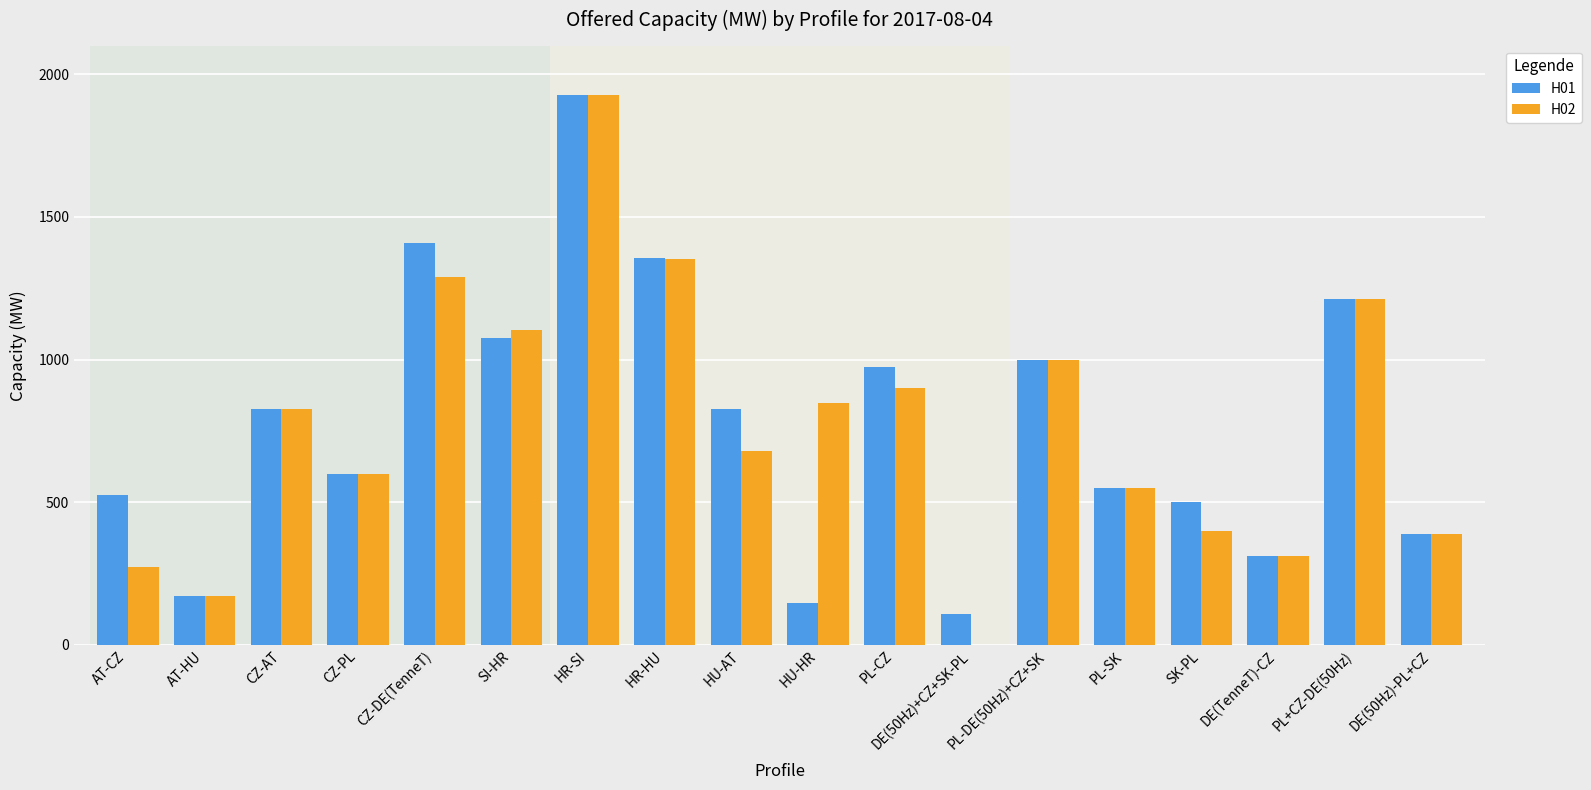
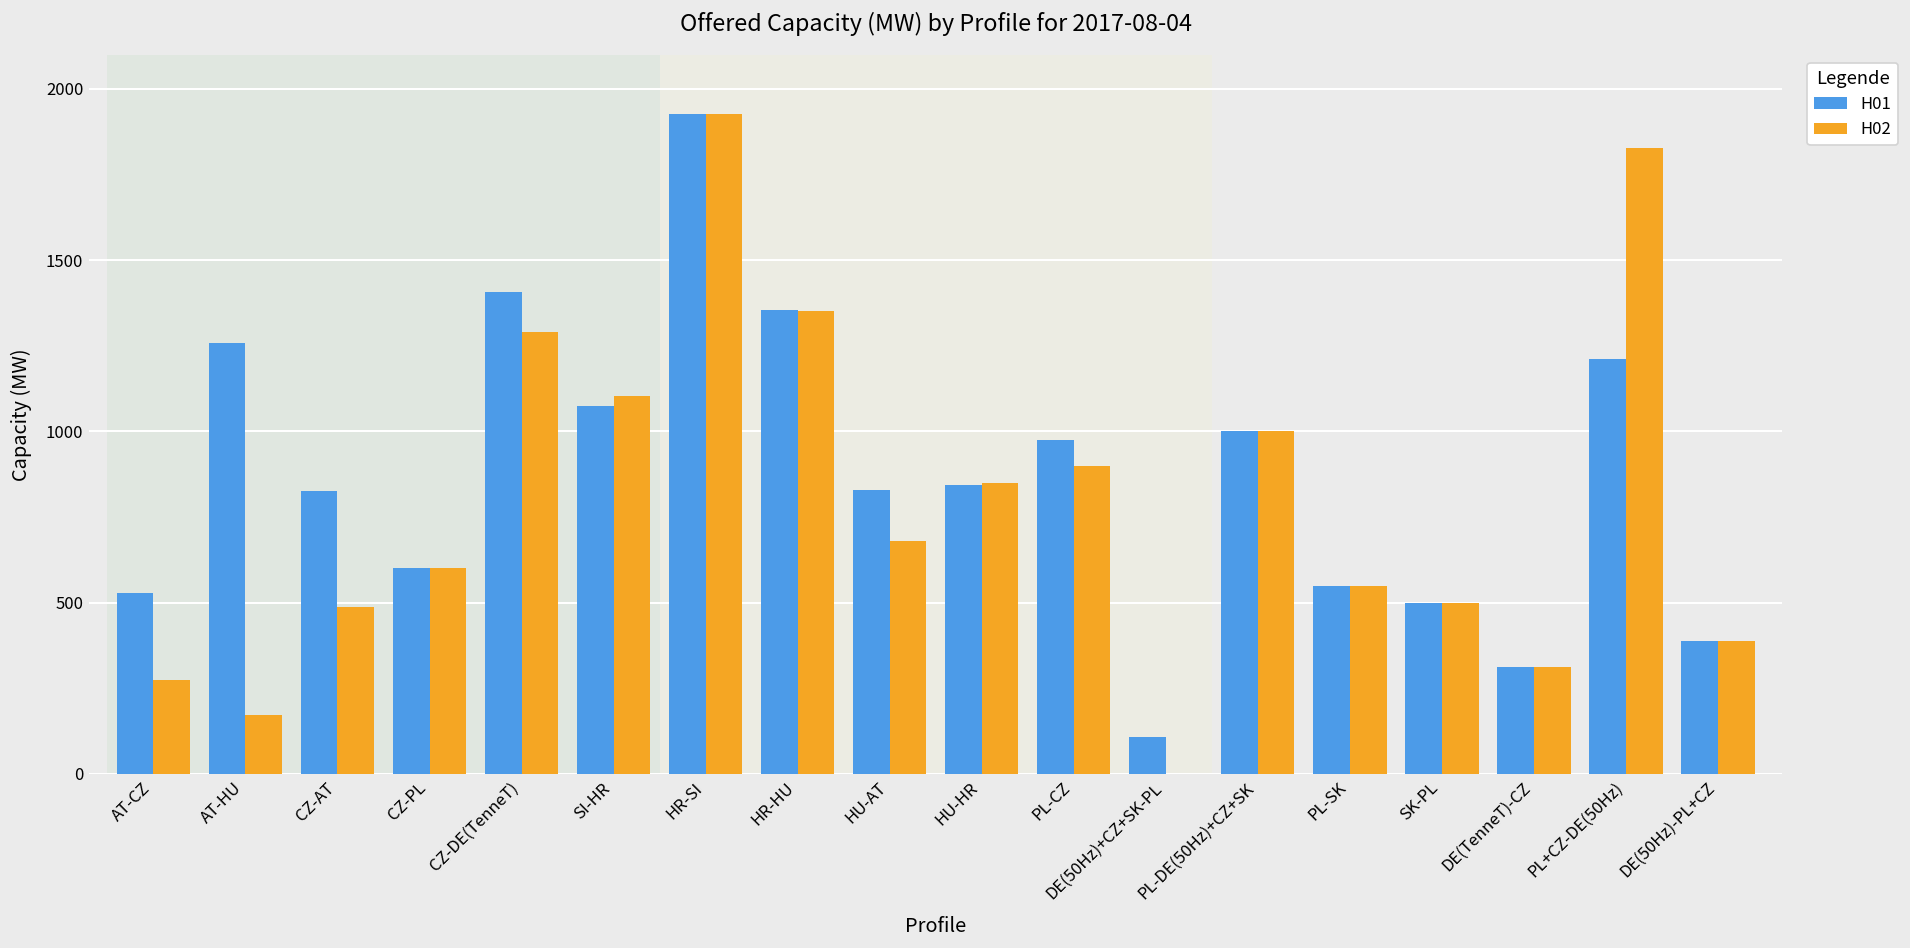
  {
    "H01": {
      "AT-CZ": 530,
-     "AT-HU": 170,
+     "AT-HU": 1260,
      "CZ-AT": 830,
      "CZ-PL": 600,
      "CZ-DE(TenneT)": 1410,
      "SI-HR": 1070,
      "HR-SI": 1930,
      "HR-HU": 1360,
      "HU-AT": 830,
-     "HU-HR": 150,
+     "HU-HR": 850,
      "PL-CZ": 980,
      "DE(50Hz)+CZ+SK-PL": 110,
      "PL-DE(50Hz)+CZ+SK": 1000,
      "PL-SK": 550,
      "SK-PL": 500,
      "DE(TenneT)-CZ": 310,
      "PL+CZ-DE(50Hz)": 1210,
      "DE(50Hz)-PL+CZ": 390
    },
    "H02": {
      "AT-CZ": 270,
      "AT-HU": 170,
-     "CZ-AT": 830,
+     "CZ-AT": 490,
      "CZ-PL": 600,
      "CZ-DE(TenneT)": 1290,
      "SI-HR": 1100,
      "HR-SI": 1930,
      "HR-HU": 1350,
      "HU-AT": 680,
      "HU-HR": 850,
      "PL-CZ": 900,
      "DE(50Hz)+CZ+SK-PL": 0,
      "PL-DE(50Hz)+CZ+SK": 1000,
      "PL-SK": 550,
-     "SK-PL": 400,
+     "SK-PL": 500,
      "DE(TenneT)-CZ": 310,
-     "PL+CZ-DE(50Hz)": 1210,
+     "PL+CZ-DE(50Hz)": 1830,
      "DE(50Hz)-PL+CZ": 390
    }
  }
